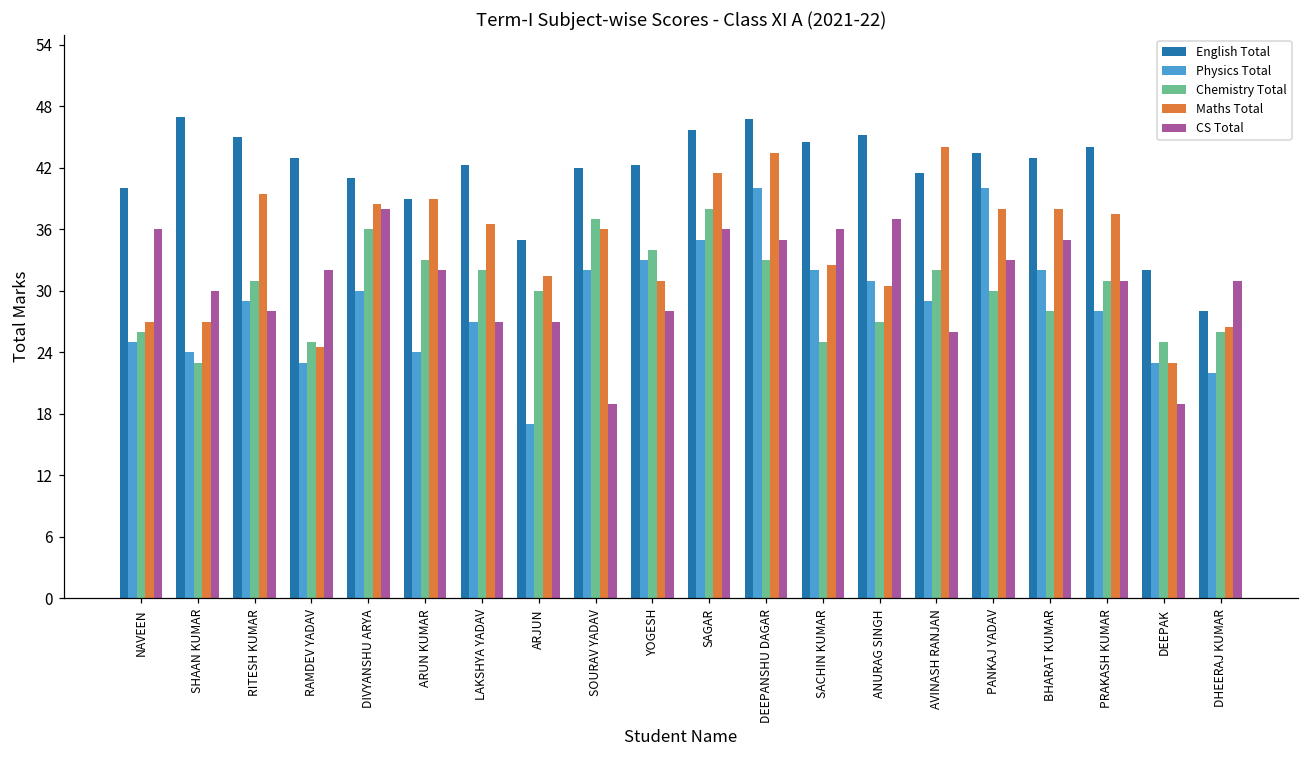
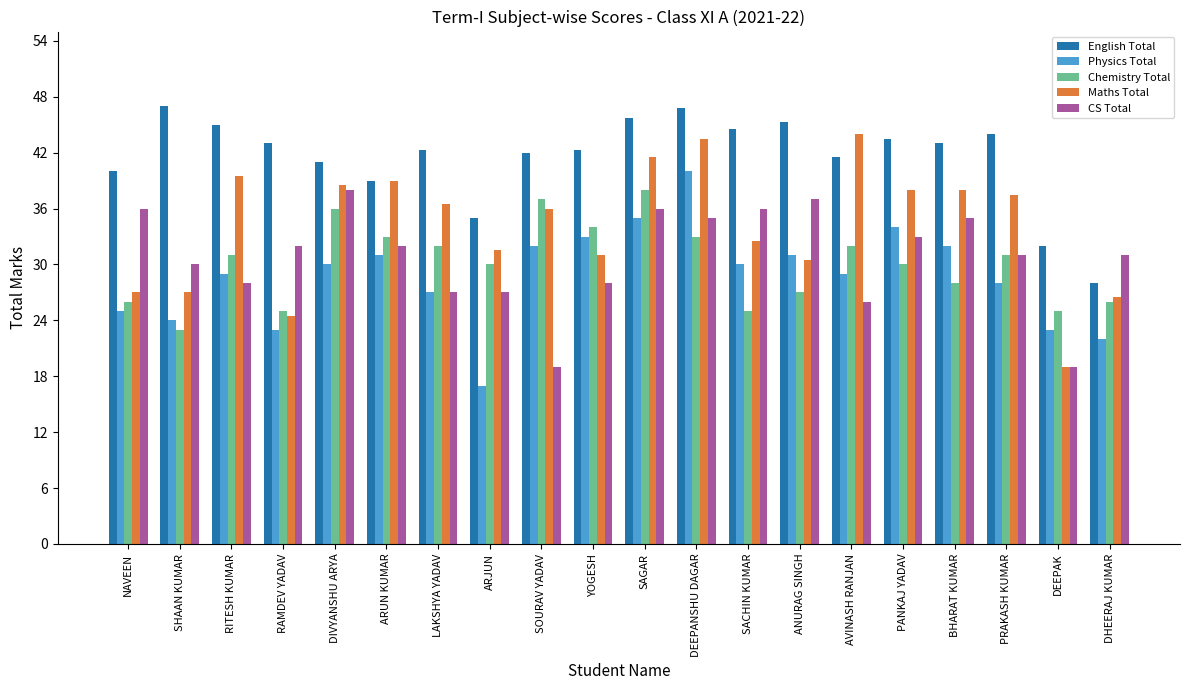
  {
    "English Total": {
      "NAVEEN": 40,
      "SHAAN KUMAR": 47,
      "RITESH KUMAR": 45,
      "RAMDEV YADAV": 43,
      "DIVYANSHU ARYA": 41,
      "ARUN KUMAR": 39,
      "LAKSHYA YADAV": 42,
      "ARJUN": 35,
      "SOURAV YADAV": 42,
      "YOGESH": 42,
      "SAGAR": 46,
      "DEEPANSHU DAGAR": 47,
      "SACHIN KUMAR": 45,
      "ANURAG SINGH": 45,
      "AVINASH RANJAN": 42,
      "PANKAJ YADAV": 44,
      "BHARAT KUMAR": 43,
      "PRAKASH KUMAR": 44,
      "DEEPAK": 32,
      "DHEERAJ KUMAR": 28
    },
    "Physics Total": {
      "NAVEEN": 25,
      "SHAAN KUMAR": 24,
      "RITESH KUMAR": 29,
      "RAMDEV YADAV": 23,
      "DIVYANSHU ARYA": 30,
-     "ARUN KUMAR": 24,
+     "ARUN KUMAR": 31,
      "LAKSHYA YADAV": 27,
      "ARJUN": 17,
      "SOURAV YADAV": 32,
      "YOGESH": 33,
      "SAGAR": 35,
      "DEEPANSHU DAGAR": 40,
-     "SACHIN KUMAR": 32,
+     "SACHIN KUMAR": 30,
      "ANURAG SINGH": 31,
      "AVINASH RANJAN": 29,
-     "PANKAJ YADAV": 40,
+     "PANKAJ YADAV": 34,
      "BHARAT KUMAR": 32,
      "PRAKASH KUMAR": 28,
      "DEEPAK": 23,
      "DHEERAJ KUMAR": 22
    },
    "Chemistry Total": {
      "NAVEEN": 26,
      "SHAAN KUMAR": 23,
      "RITESH KUMAR": 31,
      "RAMDEV YADAV": 25,
      "DIVYANSHU ARYA": 36,
      "ARUN KUMAR": 33,
      "LAKSHYA YADAV": 32,
      "ARJUN": 30,
      "SOURAV YADAV": 37,
      "YOGESH": 34,
      "SAGAR": 38,
      "DEEPANSHU DAGAR": 33,
      "SACHIN KUMAR": 25,
      "ANURAG SINGH": 27,
      "AVINASH RANJAN": 32,
      "PANKAJ YADAV": 30,
      "BHARAT KUMAR": 28,
      "PRAKASH KUMAR": 31,
      "DEEPAK": 25,
      "DHEERAJ KUMAR": 26
    },
    "Maths Total": {
      "NAVEEN": 27,
      "SHAAN KUMAR": 27,
      "RITESH KUMAR": 40,
      "RAMDEV YADAV": 25,
      "DIVYANSHU ARYA": 39,
      "ARUN KUMAR": 39,
      "LAKSHYA YADAV": 37,
      "ARJUN": 32,
      "SOURAV YADAV": 36,
      "YOGESH": 31,
      "SAGAR": 42,
      "DEEPANSHU DAGAR": 44,
      "SACHIN KUMAR": 33,
      "ANURAG SINGH": 31,
      "AVINASH RANJAN": 44,
      "PANKAJ YADAV": 38,
      "BHARAT KUMAR": 38,
      "PRAKASH KUMAR": 38,
-     "DEEPAK": 23,
+     "DEEPAK": 19,
      "DHEERAJ KUMAR": 27
    },
    "CS Total": {
      "NAVEEN": 36,
      "SHAAN KUMAR": 30,
      "RITESH KUMAR": 28,
      "RAMDEV YADAV": 32,
      "DIVYANSHU ARYA": 38,
      "ARUN KUMAR": 32,
      "LAKSHYA YADAV": 27,
      "ARJUN": 27,
      "SOURAV YADAV": 19,
      "YOGESH": 28,
      "SAGAR": 36,
      "DEEPANSHU DAGAR": 35,
      "SACHIN KUMAR": 36,
      "ANURAG SINGH": 37,
      "AVINASH RANJAN": 26,
      "PANKAJ YADAV": 33,
      "BHARAT KUMAR": 35,
      "PRAKASH KUMAR": 31,
      "DEEPAK": 19,
      "DHEERAJ KUMAR": 31
    }
  }
